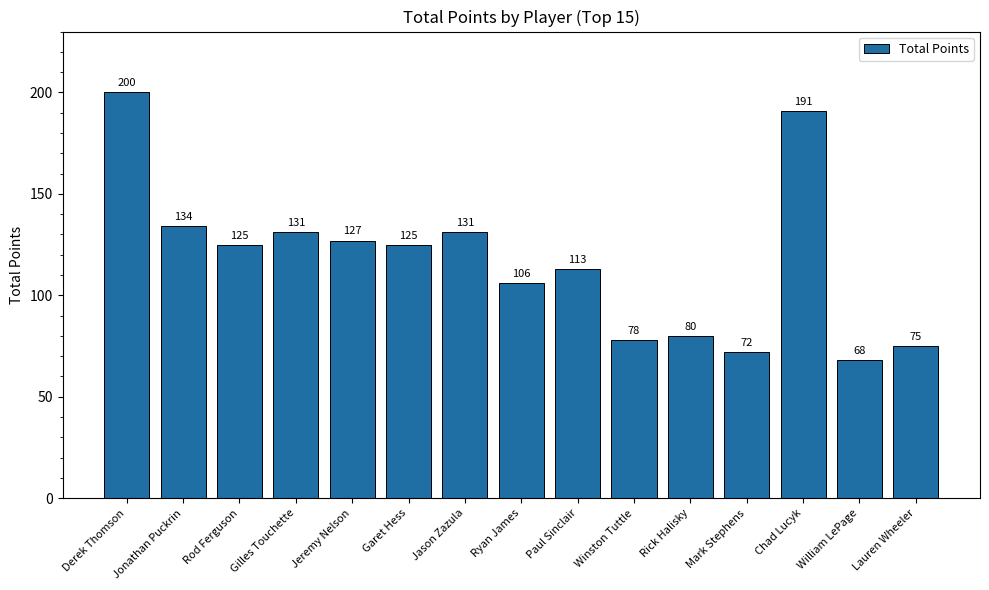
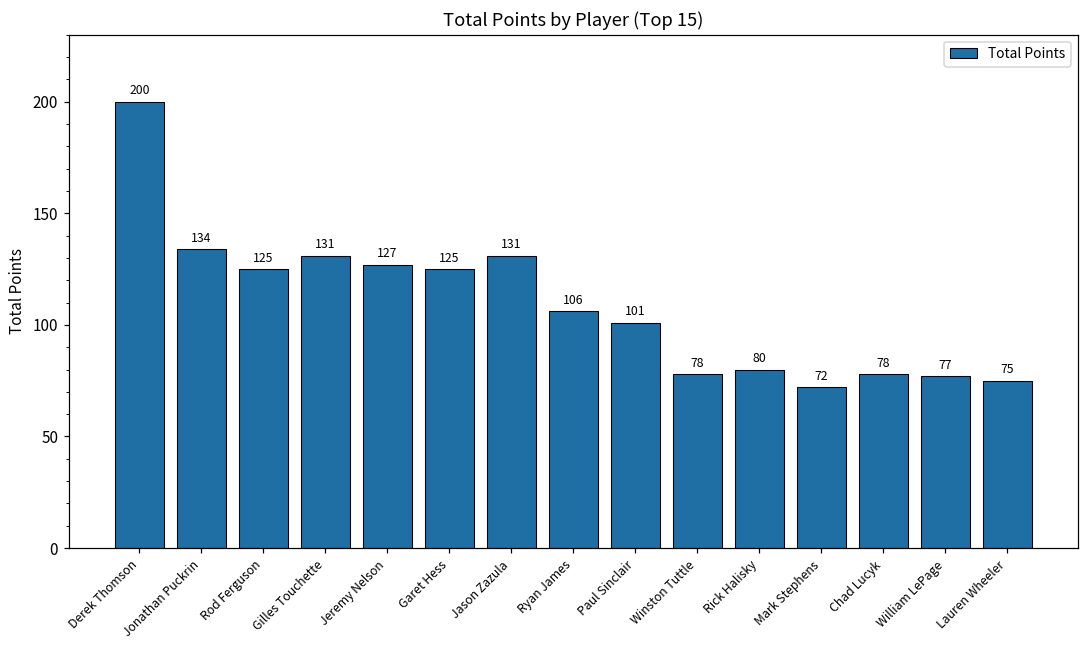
  {
    "Derek Thomson": 200,
    "Jonathan Puckrin": 134,
    "Rod Ferguson": 125,
    "Gilles Touchette": 131,
    "Jeremy Nelson": 127,
    "Garet Hess": 125,
    "Jason Zazula": 131,
    "Ryan James": 106,
-   "Paul Sinclair": 113,
+   "Paul Sinclair": 101,
    "Winston Tuttle": 78,
    "Rick Halisky": 80,
    "Mark Stephens": 72,
-   "Chad Lucyk": 191,
-   "William LePage": 68,
+   "Chad Lucyk": 78,
+   "William LePage": 77,
    "Lauren Wheeler": 75
  }
